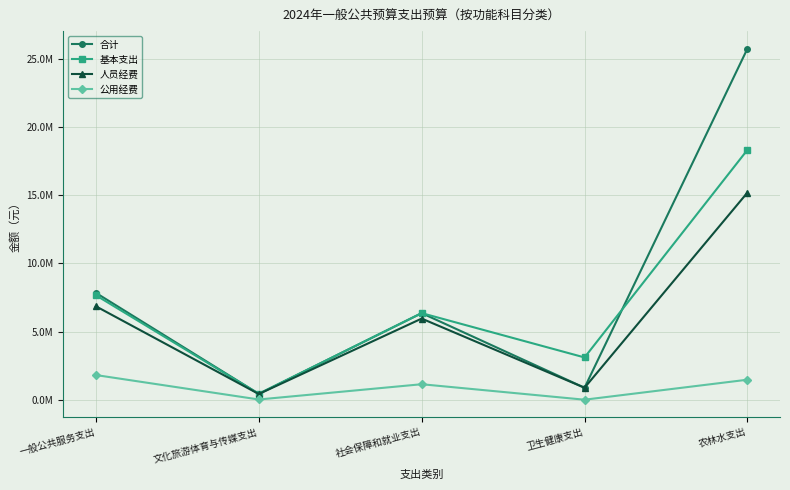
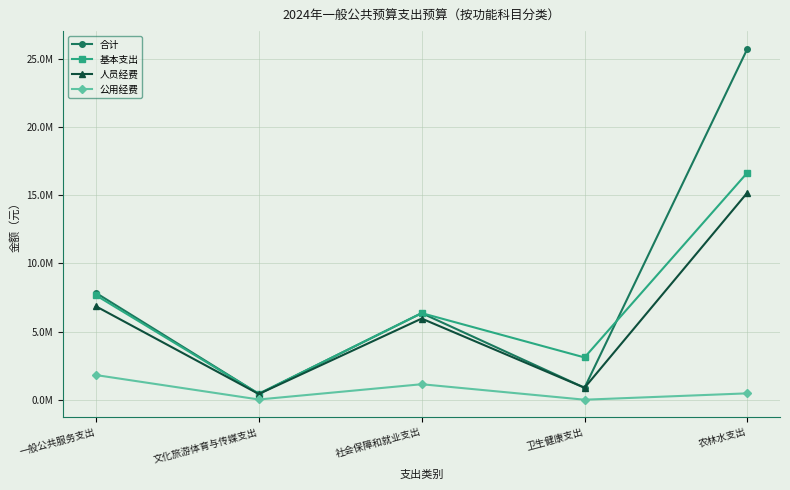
  {
    "基本支出": {
      "卫生健康支出": 3100000,
-     "农林水支出": 18300000
+     "农林水支出": 16700000
    },
    "公用经费": {
      "一般公共服务支出": 1800000,
      "文化旅游体育与传媒支出": 0,
      "社会保障和就业支出": 1100000,
      "卫生健康支出": 0,
-     "农林水支出": 1500000
+     "农林水支出": 500000
    }
  }
